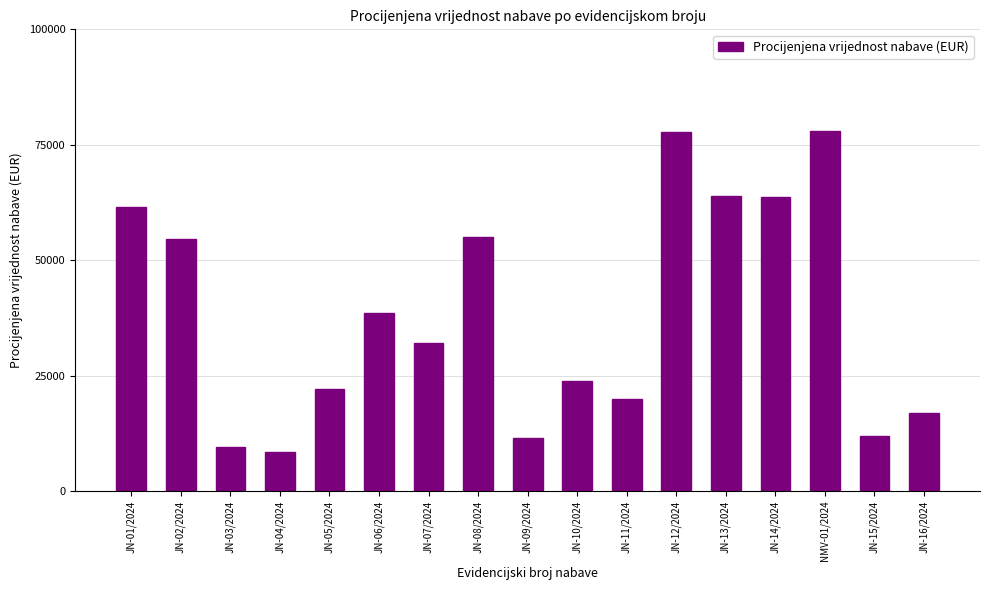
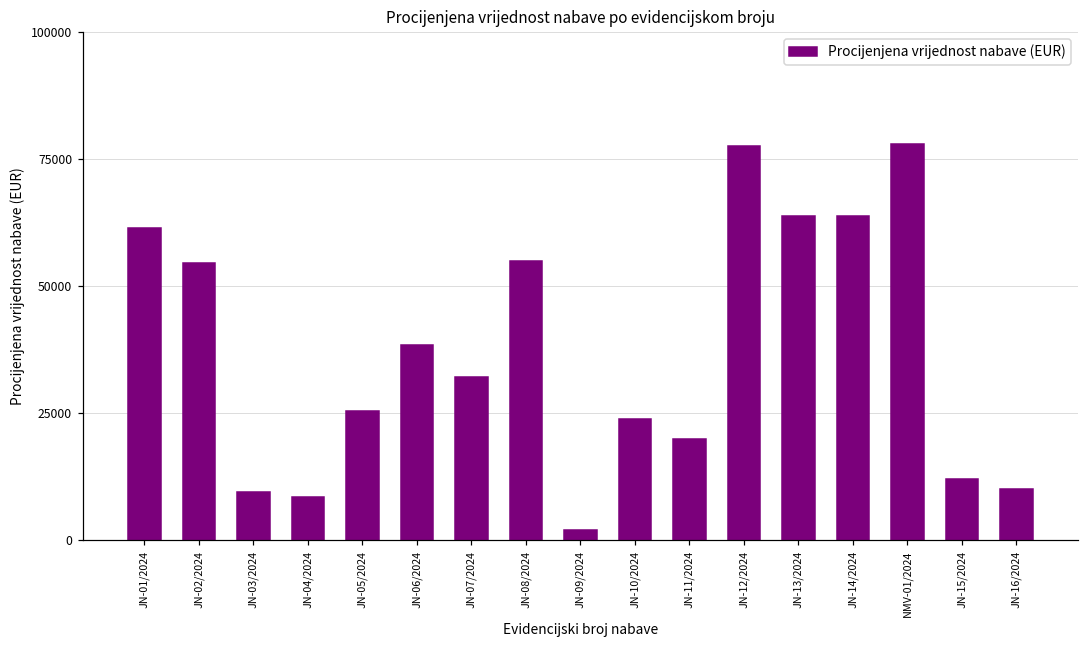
  {
    "JN-01/2024": 62000,
    "JN-02/2024": 55000,
    "JN-03/2024": 10000,
    "JN-04/2024": 8000,
-   "JN-05/2024": 22000,
+   "JN-05/2024": 25000,
    "JN-06/2024": 38000,
    "JN-07/2024": 32000,
    "JN-08/2024": 55000,
-   "JN-09/2024": 11000,
+   "JN-09/2024": 2000,
    "JN-10/2024": 24000,
    "JN-11/2024": 20000,
    "JN-12/2024": 78000,
    "JN-13/2024": 64000,
    "JN-14/2024": 64000,
    "NMV-01/2024": 78000,
    "JN-15/2024": 12000,
-   "JN-16/2024": 17000
+   "JN-16/2024": 10000
  }
